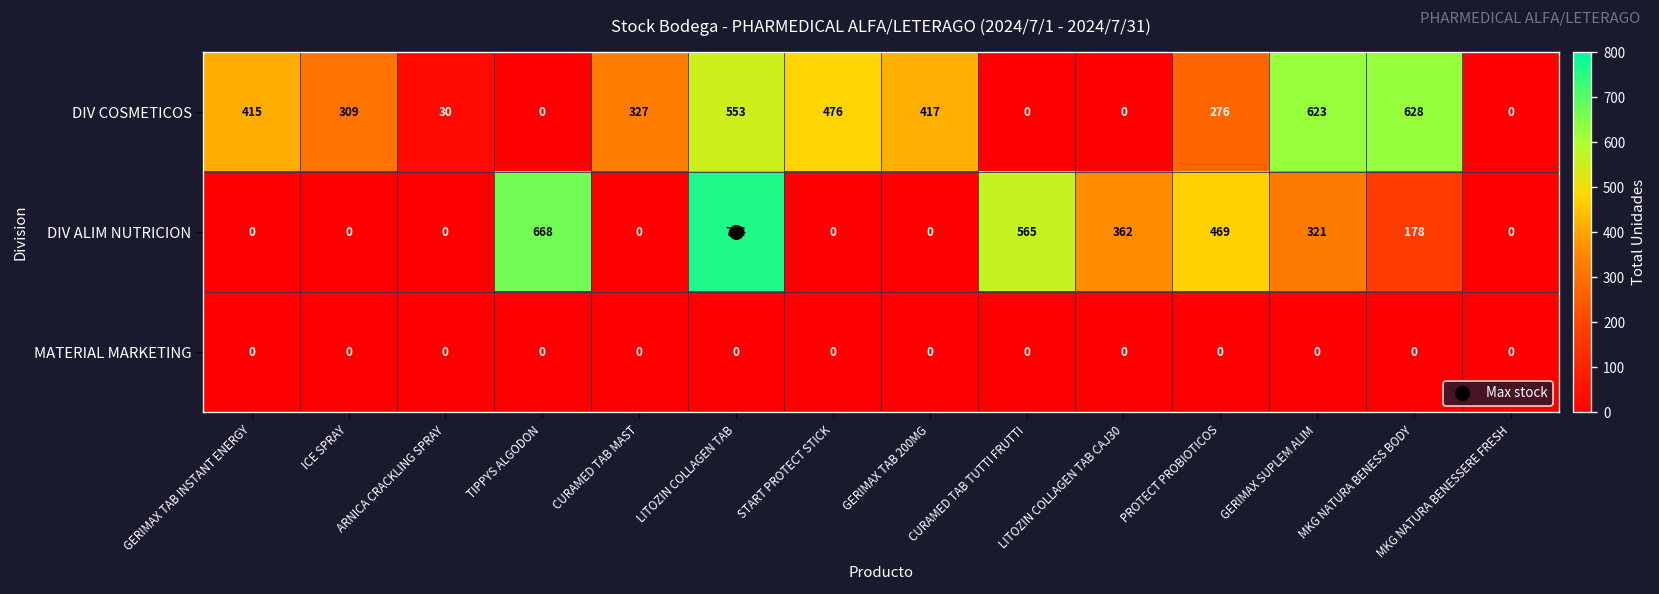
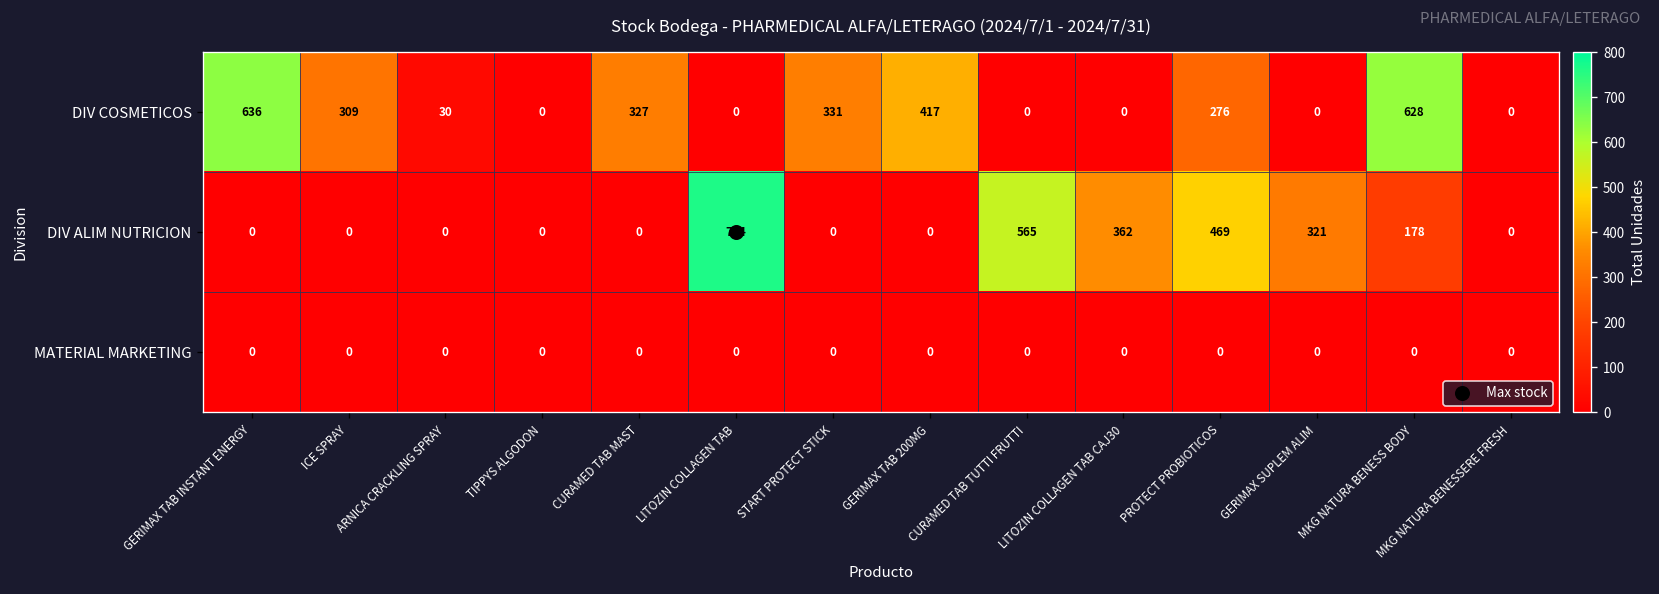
  {
    "DIV COSMETICOS": {
-     "GERIMAX TAB INSTANT ENERGY": 415,
+     "GERIMAX TAB INSTANT ENERGY": 636,
      "ICE SPRAY": 309,
      "ARNICA CRACKLING SPRAY": 30,
      "TIPPYS ALGODON": 0,
      "CURAMED TAB MAST": 327,
-     "LITOZIN COLLAGEN TAB": 553,
-     "START PROTECT STICK": 476,
+     "LITOZIN COLLAGEN TAB": 0,
+     "START PROTECT STICK": 331,
      "GERIMAX TAB 200MG": 417,
      "CURAMED TAB TUTTI FRUTTI": 0,
      "LITOZIN COLLAGEN TAB CAJ30": 0,
      "PROTECT PROBIOTICOS": 276,
-     "GERIMAX SUPLEM ALIM": 623,
+     "GERIMAX SUPLEM ALIM": 0,
      "MKG NATURA BENESS BODY": 628,
      "MKG NATURA BENESSERE FRESH": 0
    },
    "DIV ALIM NUTRICION": {
      "GERIMAX TAB INSTANT ENERGY": 0,
      "ICE SPRAY": 0,
      "ARNICA CRACKLING SPRAY": 0,
-     "TIPPYS ALGODON": 668,
+     "TIPPYS ALGODON": 0,
      "CURAMED TAB MAST": 0,
      "START PROTECT STICK": 0,
      "GERIMAX TAB 200MG": 0,
      "CURAMED TAB TUTTI FRUTTI": 565,
      "LITOZIN COLLAGEN TAB CAJ30": 362,
      "PROTECT PROBIOTICOS": 469,
      "GERIMAX SUPLEM ALIM": 321,
      "MKG NATURA BENESS BODY": 178,
      "MKG NATURA BENESSERE FRESH": 0
    },
    "MATERIAL MARKETING": {
      "GERIMAX TAB INSTANT ENERGY": 0,
      "ICE SPRAY": 0,
      "ARNICA CRACKLING SPRAY": 0,
      "TIPPYS ALGODON": 0,
      "CURAMED TAB MAST": 0,
      "LITOZIN COLLAGEN TAB": 0,
      "START PROTECT STICK": 0,
      "GERIMAX TAB 200MG": 0,
      "CURAMED TAB TUTTI FRUTTI": 0,
      "LITOZIN COLLAGEN TAB CAJ30": 0,
      "PROTECT PROBIOTICOS": 0,
      "GERIMAX SUPLEM ALIM": 0,
      "MKG NATURA BENESS BODY": 0,
      "MKG NATURA BENESSERE FRESH": 0
    }
  }
